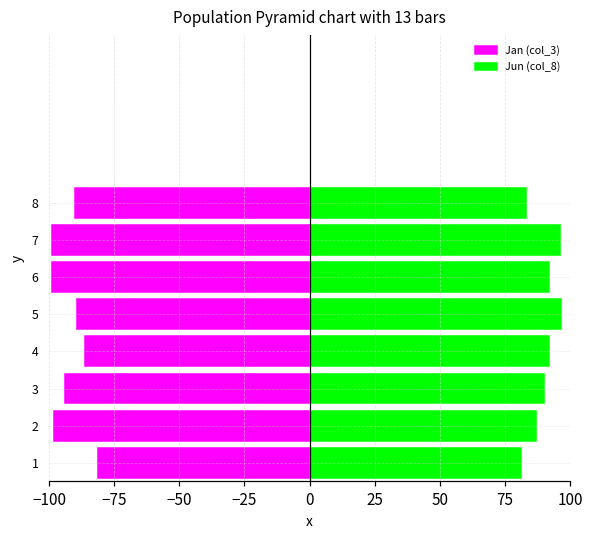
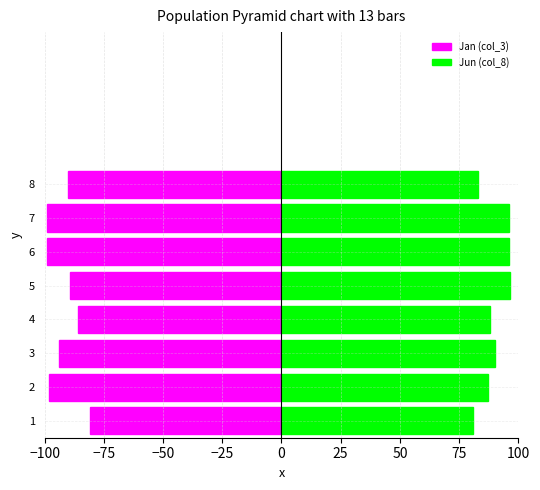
  {
    "Jan (col_3)": {
      "8": -90,
      "7": -99,
      "6": -99,
      "5": -89,
      "4": -86,
      "3": -94,
      "2": -98,
      "1": -81
    },
    "Jun (col_8)": {
      "8": 83,
      "7": 96,
-     "6": 92,
+     "6": 96,
      "5": 97,
-     "4": 92,
+     "4": 88,
      "3": 90,
      "2": 87,
      "1": 81
    }
  }
